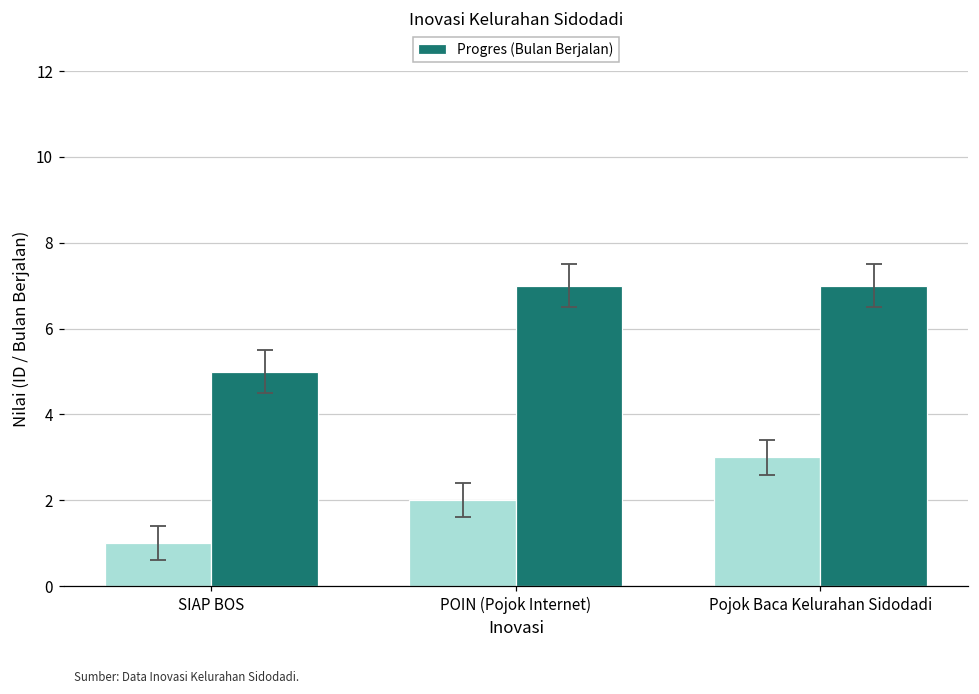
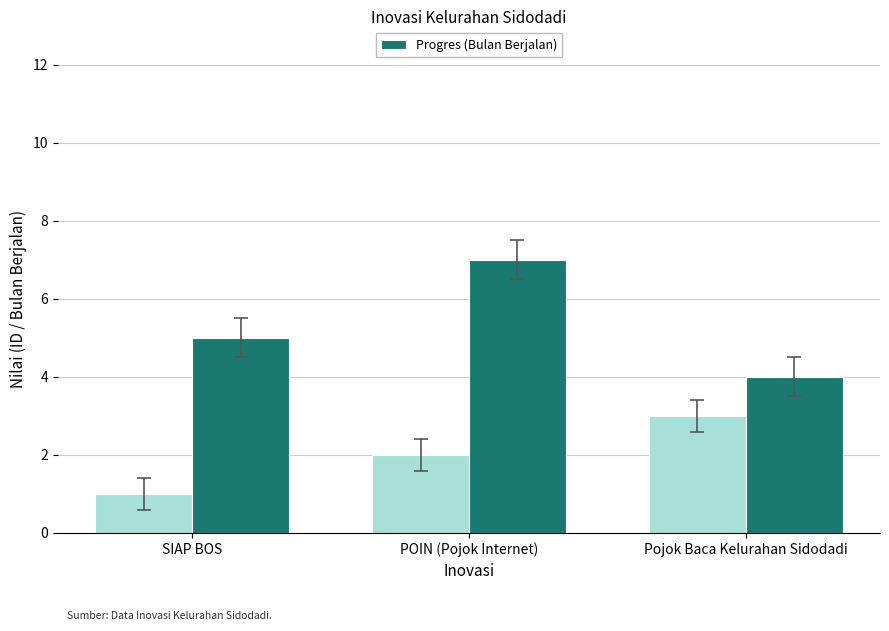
  {
    "Progres (Bulan Berjalan)": {
      "SIAP BOS": 5,
      "POIN (Pojok Internet)": 7,
-     "Pojok Baca Kelurahan Sidodadi": 7
+     "Pojok Baca Kelurahan Sidodadi": 4
    }
  }
